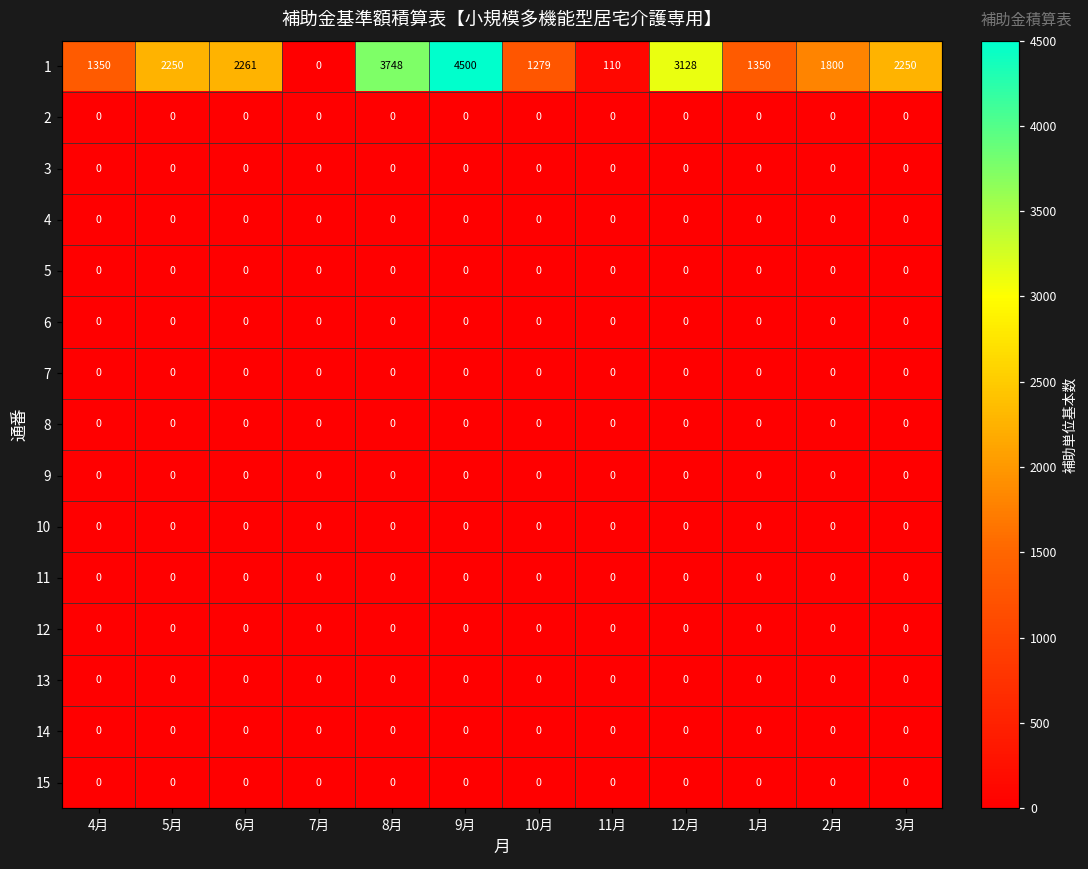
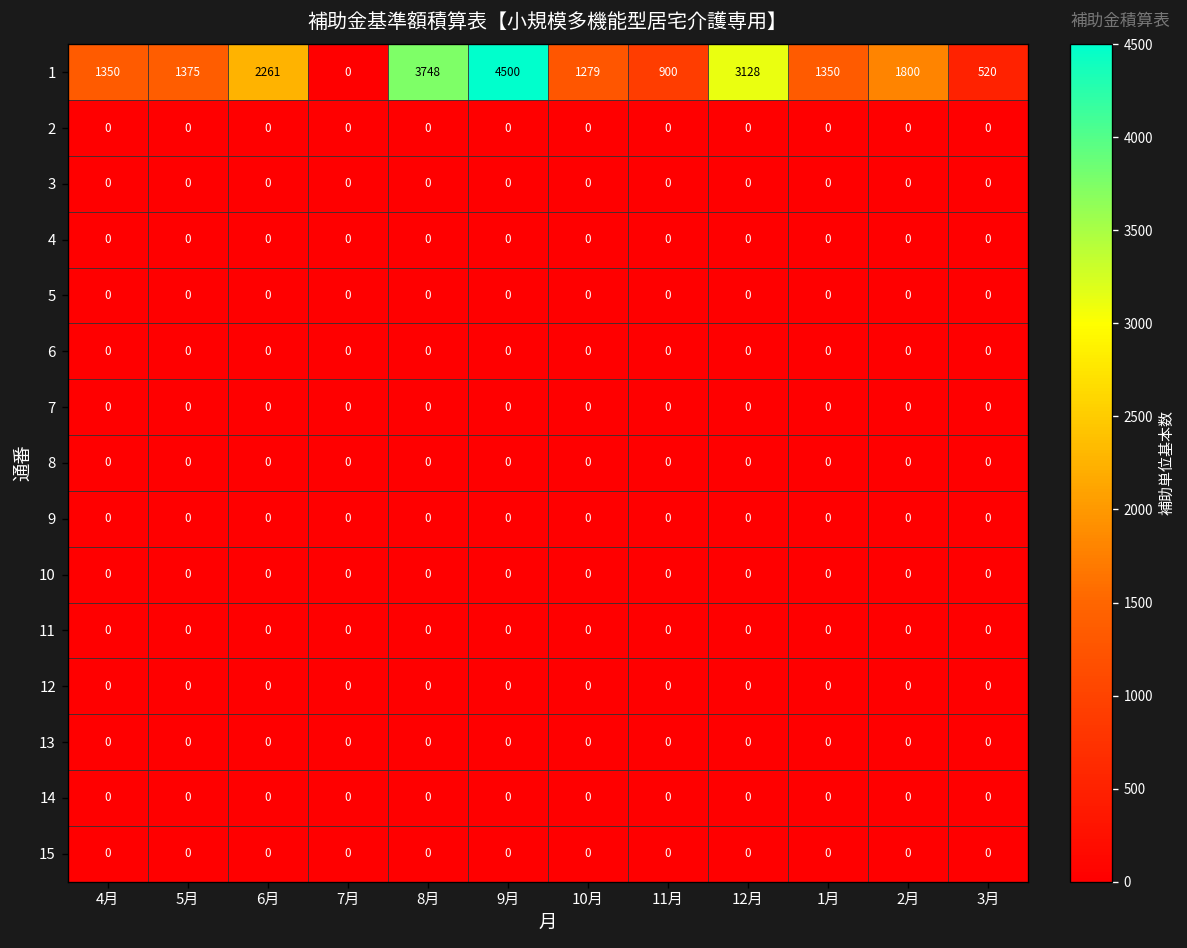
  {
    "1": {
      "4月": 1350,
-     "5月": 2250,
+     "5月": 1375,
      "6月": 2261,
      "7月": 0,
      "8月": 3748,
      "9月": 4500,
      "10月": 1279,
-     "11月": 110,
+     "11月": 900,
      "12月": 3128,
      "1月": 1350,
      "2月": 1800,
-     "3月": 2250
+     "3月": 520
    },
    "2": {
      "4月": 0,
      "5月": 0,
      "6月": 0,
      "7月": 0,
      "8月": 0,
      "9月": 0,
      "10月": 0,
      "11月": 0,
      "12月": 0,
      "1月": 0,
      "2月": 0,
      "3月": 0
    },
    "3": {
      "4月": 0,
      "5月": 0,
      "6月": 0,
      "7月": 0,
      "8月": 0,
      "9月": 0,
      "10月": 0,
      "11月": 0,
      "12月": 0,
      "1月": 0,
      "2月": 0,
      "3月": 0
    },
    "4": {
      "4月": 0,
      "5月": 0,
      "6月": 0,
      "7月": 0,
      "8月": 0,
      "9月": 0,
      "10月": 0,
      "11月": 0,
      "12月": 0,
      "1月": 0,
      "2月": 0,
      "3月": 0
    },
    "5": {
      "4月": 0,
      "5月": 0,
      "6月": 0,
      "7月": 0,
      "8月": 0,
      "9月": 0,
      "10月": 0,
      "11月": 0,
      "12月": 0,
      "1月": 0,
      "2月": 0,
      "3月": 0
    },
    "6": {
      "4月": 0,
      "5月": 0,
      "6月": 0,
      "7月": 0,
      "8月": 0,
      "9月": 0,
      "10月": 0,
      "11月": 0,
      "12月": 0,
      "1月": 0,
      "2月": 0,
      "3月": 0
    },
    "7": {
      "4月": 0,
      "5月": 0,
      "6月": 0,
      "7月": 0,
      "8月": 0,
      "9月": 0,
      "10月": 0,
      "11月": 0,
      "12月": 0,
      "1月": 0,
      "2月": 0,
      "3月": 0
    },
    "8": {
      "4月": 0,
      "5月": 0,
      "6月": 0,
      "7月": 0,
      "8月": 0,
      "9月": 0,
      "10月": 0,
      "11月": 0,
      "12月": 0,
      "1月": 0,
      "2月": 0,
      "3月": 0
    },
    "9": {
      "4月": 0,
      "5月": 0,
      "6月": 0,
      "7月": 0,
      "8月": 0,
      "9月": 0,
      "10月": 0,
      "11月": 0,
      "12月": 0,
      "1月": 0,
      "2月": 0,
      "3月": 0
    },
    "10": {
      "4月": 0,
      "5月": 0,
      "6月": 0,
      "7月": 0,
      "8月": 0,
      "9月": 0,
      "10月": 0,
      "11月": 0,
      "12月": 0,
      "1月": 0,
      "2月": 0,
      "3月": 0
    },
    "11": {
      "4月": 0,
      "5月": 0,
      "6月": 0,
      "7月": 0,
      "8月": 0,
      "9月": 0,
      "10月": 0,
      "11月": 0,
      "12月": 0,
      "1月": 0,
      "2月": 0,
      "3月": 0
    },
    "12": {
      "4月": 0,
      "5月": 0,
      "6月": 0,
      "7月": 0,
      "8月": 0,
      "9月": 0,
      "10月": 0,
      "11月": 0,
      "12月": 0,
      "1月": 0,
      "2月": 0,
      "3月": 0
    },
    "13": {
      "4月": 0,
      "5月": 0,
      "6月": 0,
      "7月": 0,
      "8月": 0,
      "9月": 0,
      "10月": 0,
      "11月": 0,
      "12月": 0,
      "1月": 0,
      "2月": 0,
      "3月": 0
    },
    "14": {
      "4月": 0,
      "5月": 0,
      "6月": 0,
      "7月": 0,
      "8月": 0,
      "9月": 0,
      "10月": 0,
      "11月": 0,
      "12月": 0,
      "1月": 0,
      "2月": 0,
      "3月": 0
    },
    "15": {
      "4月": 0,
      "5月": 0,
      "6月": 0,
      "7月": 0,
      "8月": 0,
      "9月": 0,
      "10月": 0,
      "11月": 0,
      "12月": 0,
      "1月": 0,
      "2月": 0,
      "3月": 0
    }
  }
